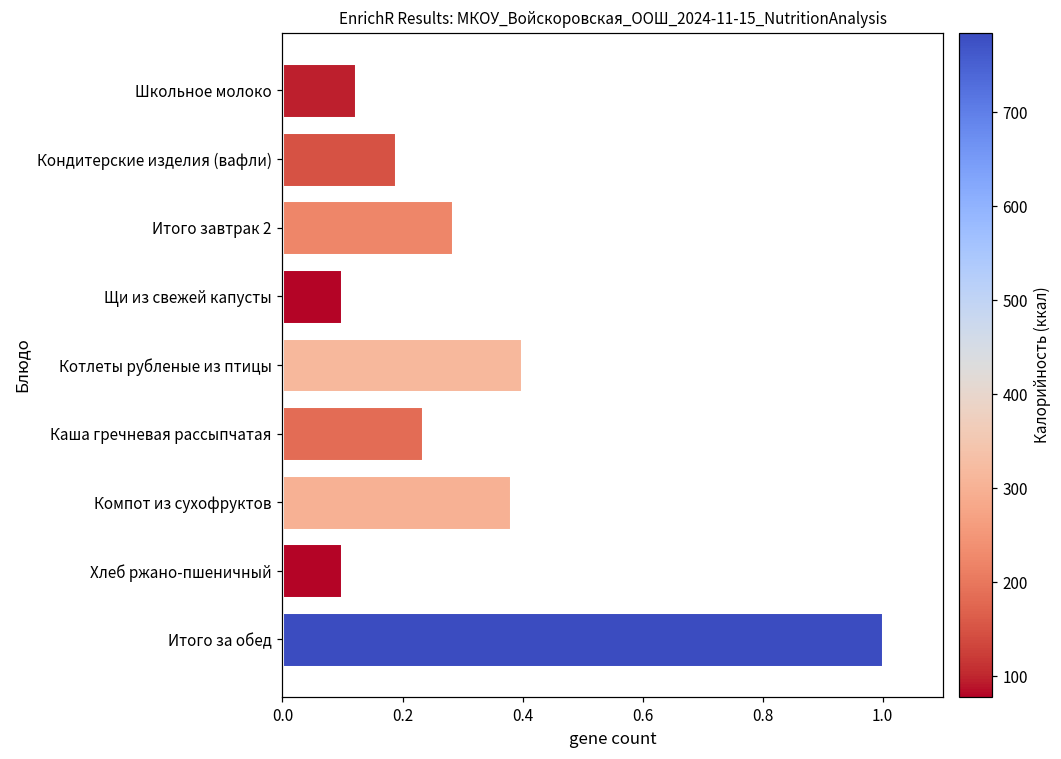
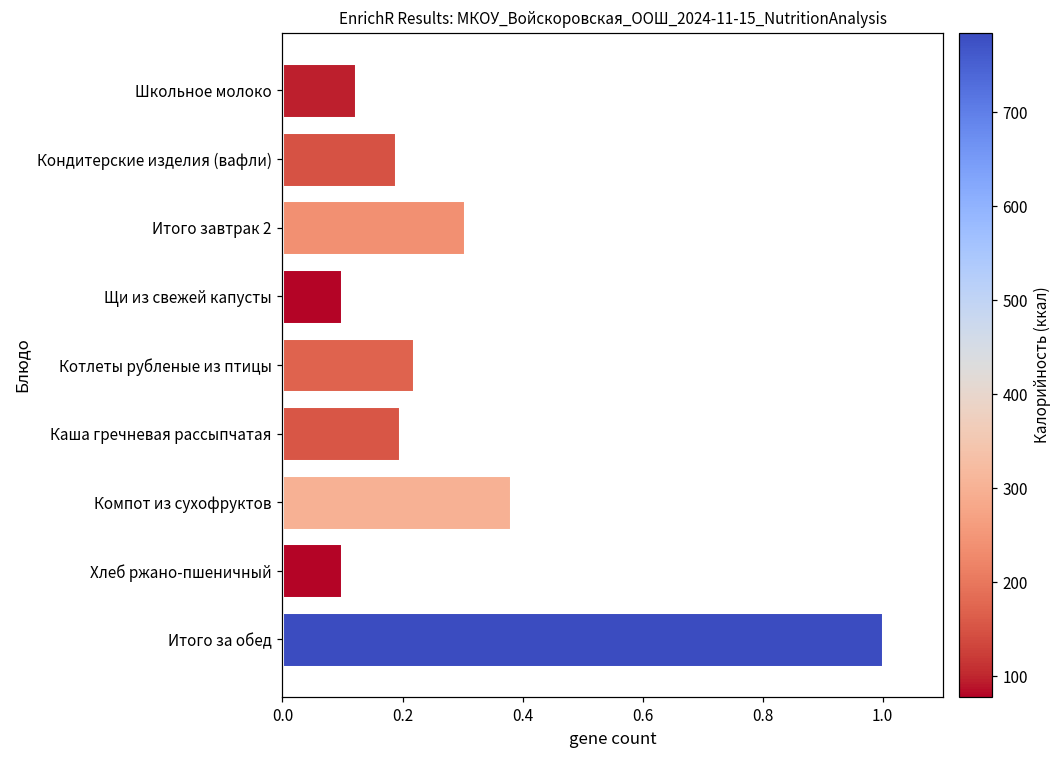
  {
    "Школьное молоко": 0.12,
    "Кондитерские изделия (вафли)": 0.19,
-   "Итого завтрак 2": 0.28,
+   "Итого завтрак 2": 0.30,
    "Щи из свежей капусты": 0.10,
-   "Котлеты рубленые из птицы": 0.40,
-   "Каша гречневая рассыпчатая": 0.23,
+   "Котлеты рубленые из птицы": 0.22,
+   "Каша гречневая рассыпчатая": 0.20,
    "Компот из сухофруктов": 0.38,
    "Хлеб ржано-пшеничный": 0.10,
    "Итого за обед": 1.00
  }
